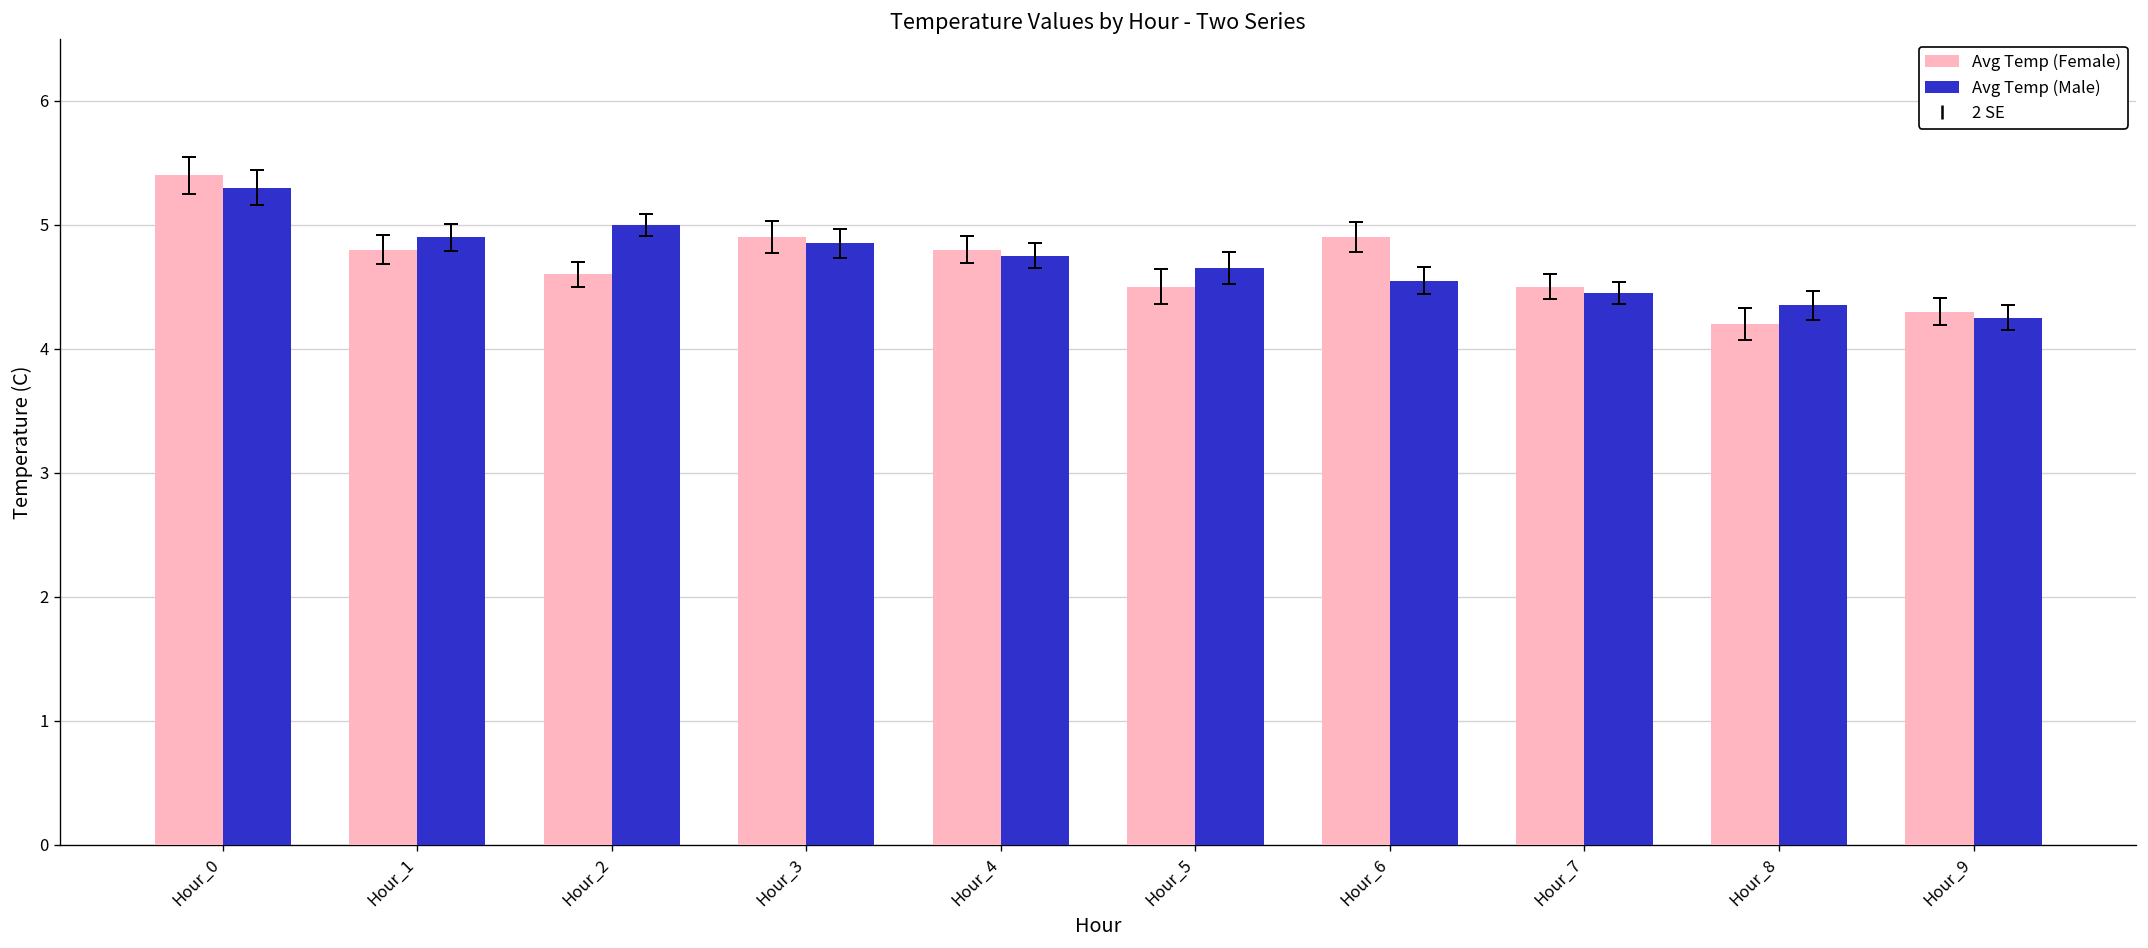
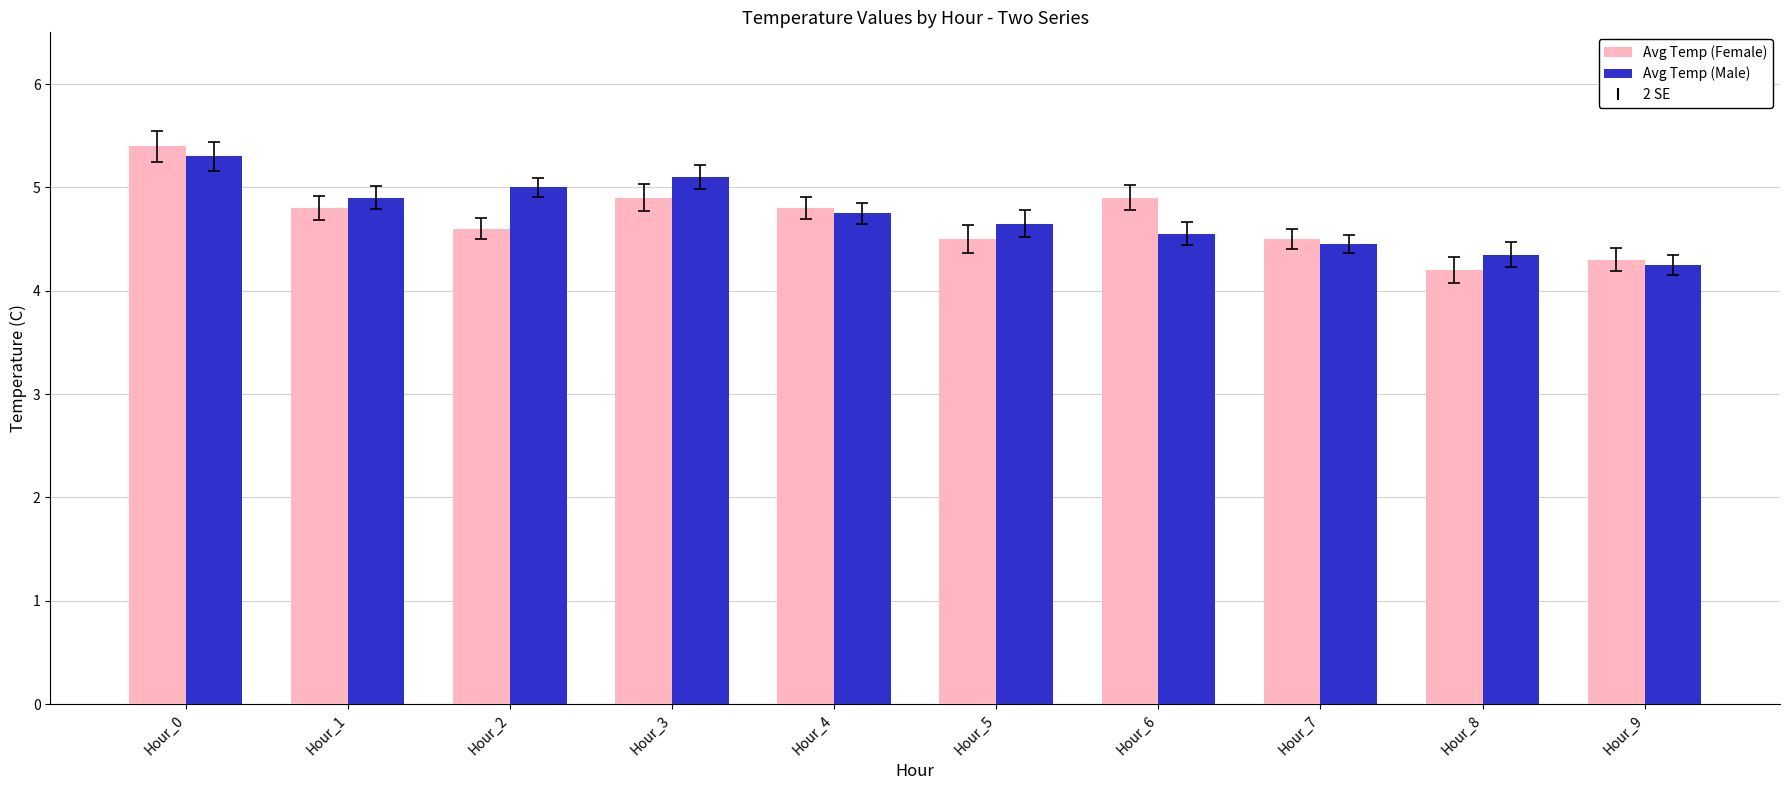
  {
    "Avg Temp (Female)": {
      "Hour_0": 5.40,
      "Hour_1": 4.80,
      "Hour_2": 4.60,
      "Hour_3": 4.90,
      "Hour_4": 4.80,
      "Hour_5": 4.50,
      "Hour_6": 4.90,
      "Hour_7": 4.50,
      "Hour_8": 4.20,
      "Hour_9": 4.30
    },
    "Avg Temp (Male)": {
      "Hour_0": 5.30,
      "Hour_1": 4.90,
      "Hour_2": 5.00,
-     "Hour_3": 4.85,
+     "Hour_3": 5.10,
      "Hour_4": 4.75,
      "Hour_5": 4.65,
      "Hour_6": 4.55,
      "Hour_7": 4.45,
      "Hour_8": 4.35,
      "Hour_9": 4.25
    }
  }
